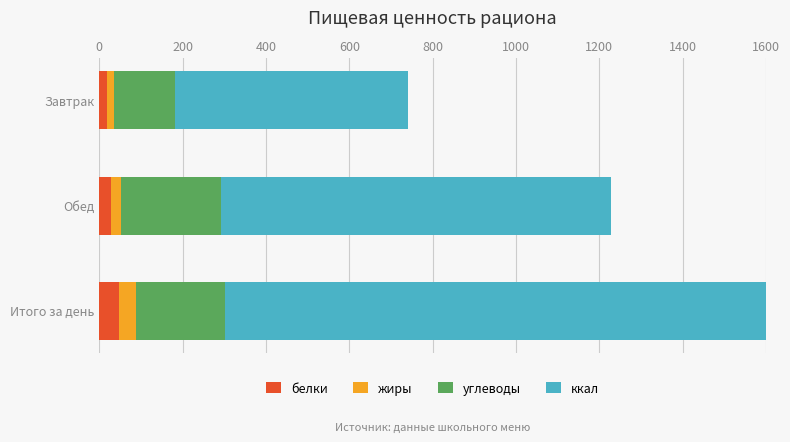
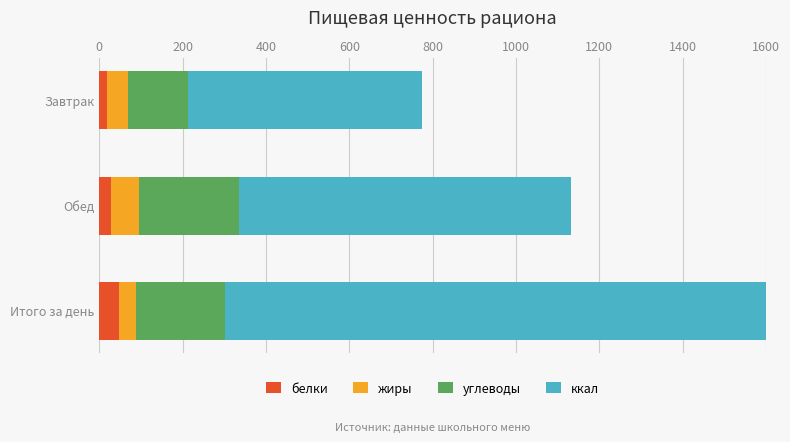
  {
    "белки": {
      "Завтрак": 20,
      "Обед": 30,
      "Итого за день": 50
    },
    "жиры": {
-     "Завтрак": 20,
-     "Обед": 20,
+     "Завтрак": 50,
+     "Обед": 70,
      "Итого за день": 40
    },
    "углеводы": {
      "Завтрак": 150,
      "Обед": 240,
      "Итого за день": 210
    },
    "ккал": {
      "Завтрак": 560,
-     "Обед": 940
+     "Обед": 800
    }
  }
